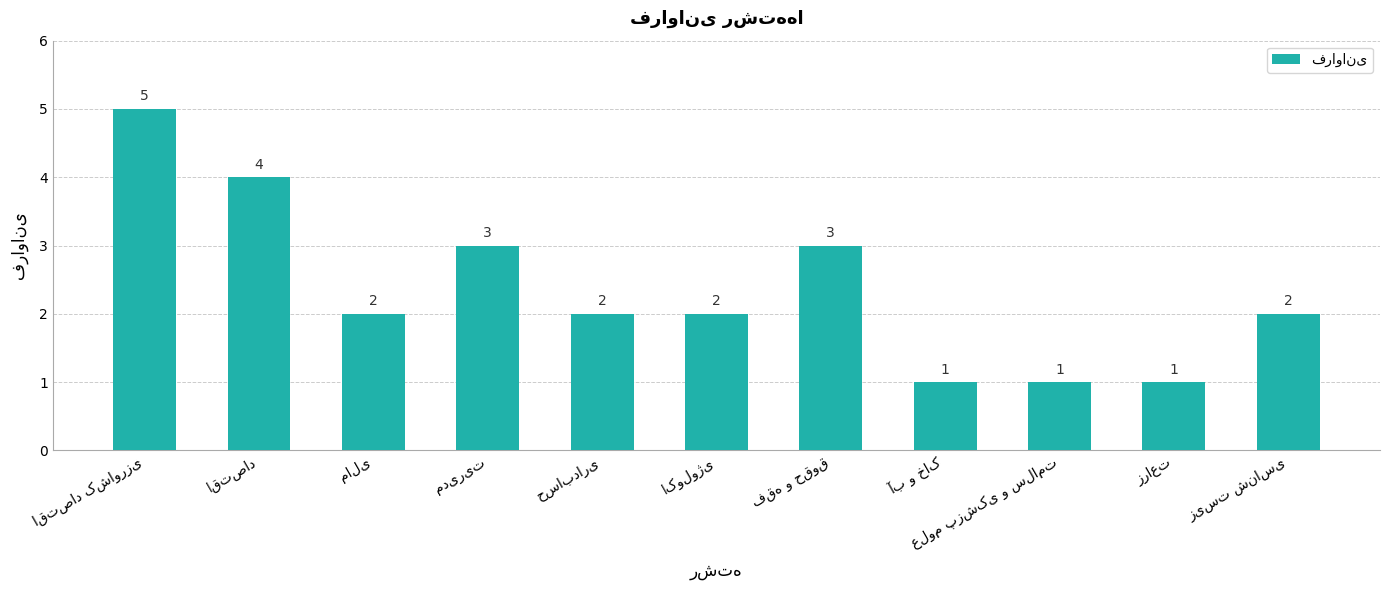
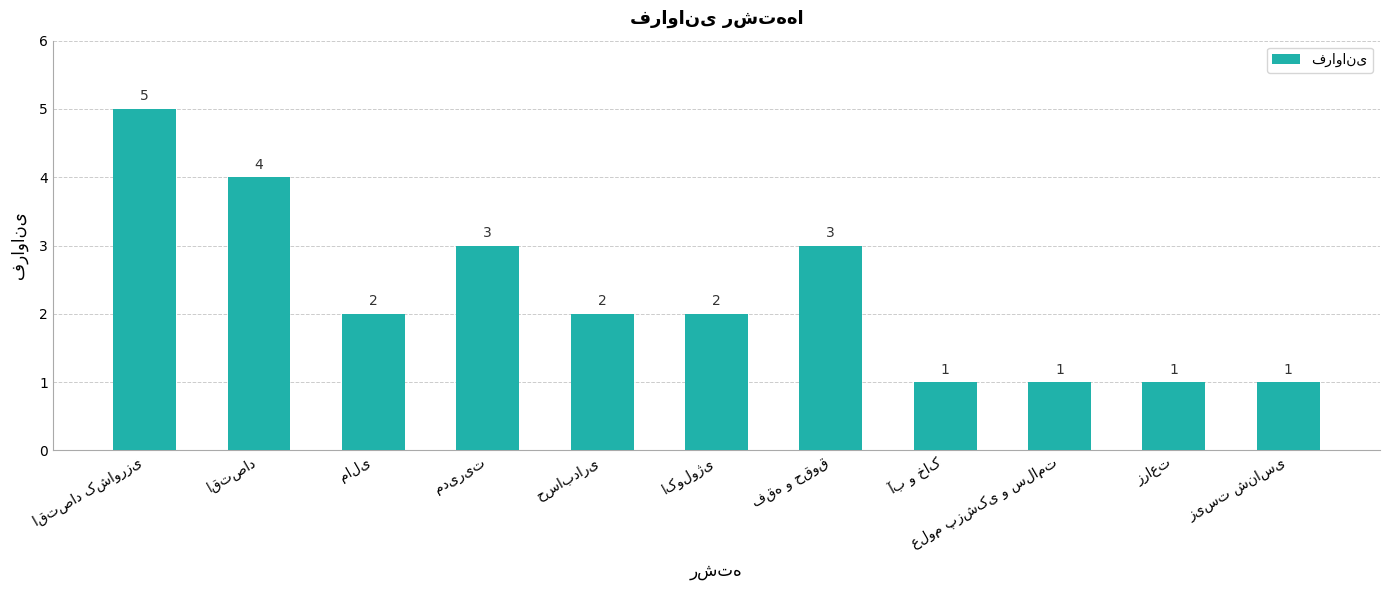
  {
    "اقتصاد کشاورزی": 5,
    "اقتصاد": 4,
    "مالی": 2,
    "مدیریت": 3,
    "حسابداری": 2,
    "اکولوژی": 2,
    "فقه و حقوق": 3,
    "آب و خاک": 1,
    "علوم پزشکی و سلامت": 1,
    "زراعت": 1,
-   "زیست شناسی": 2
+   "زیست شناسی": 1
  }
